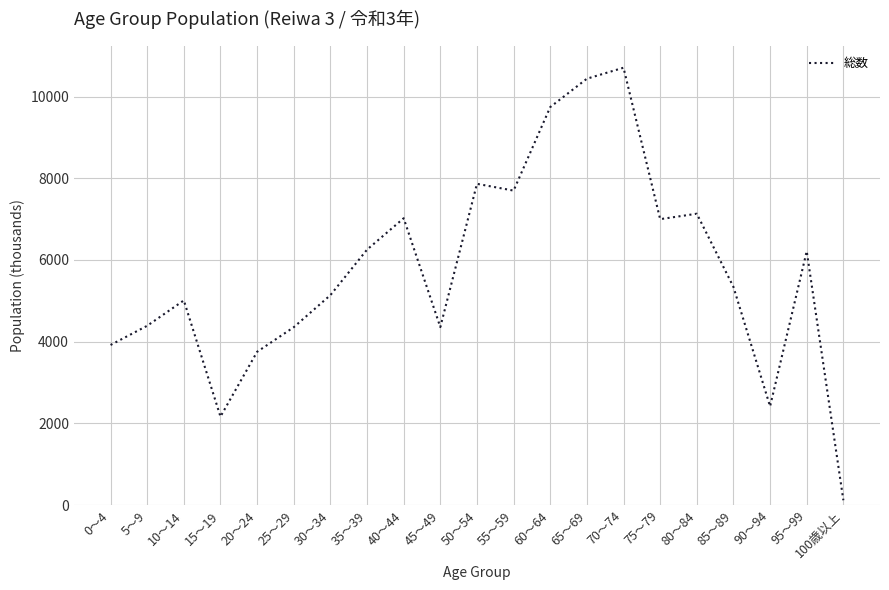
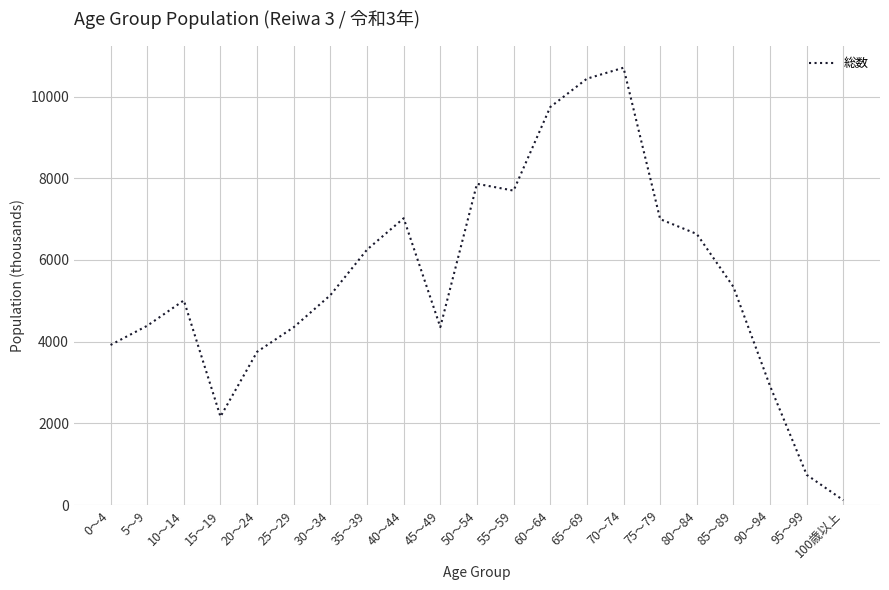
  {
    "0～4": 3900,
    "5～9": 4400,
    "10～14": 5000,
    "15～19": 2200,
    "20～24": 3800,
    "25～29": 4400,
    "30～34": 5100,
    "35～39": 6300,
    "40～44": 7000,
    "45～49": 4400,
    "50～54": 7900,
    "55～59": 7700,
    "60～64": 9700,
    "65～69": 10400,
    "70～74": 10700,
    "75～79": 7000,
-   "80～84": 7100,
+   "80～84": 6600,
    "85～89": 5300,
-   "90～94": 2400,
-   "95～99": 6200,
+   "90～94": 2900,
+   "95～99": 700,
    "100歳以上": 100
  }
